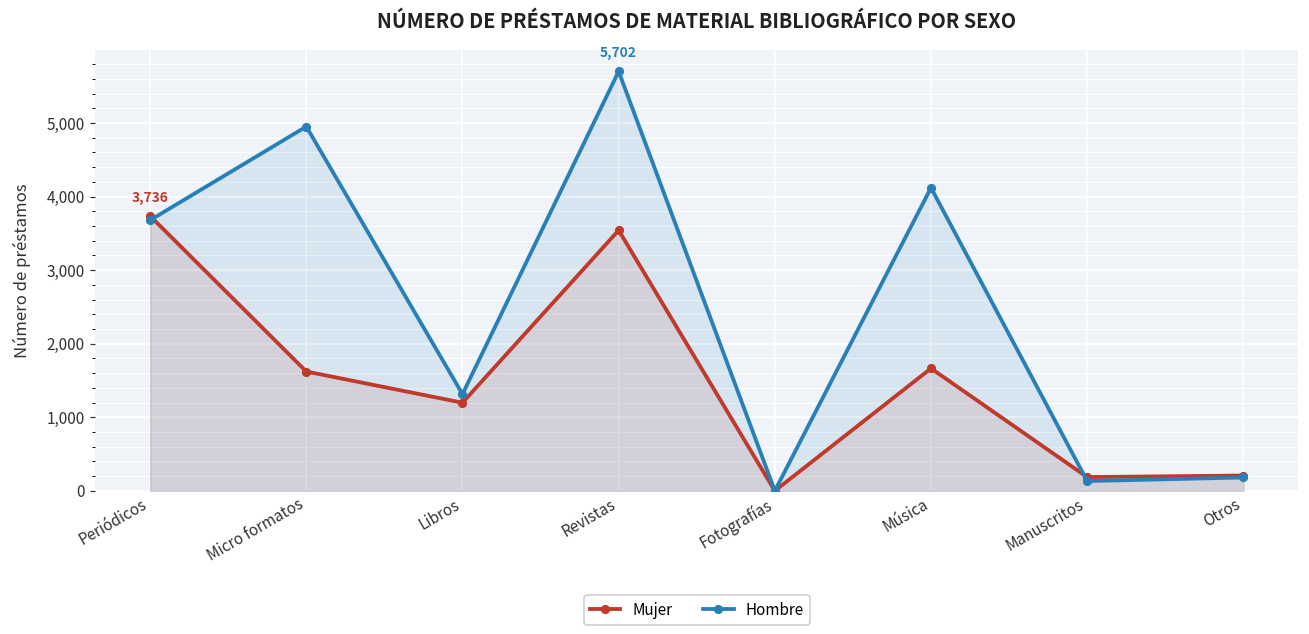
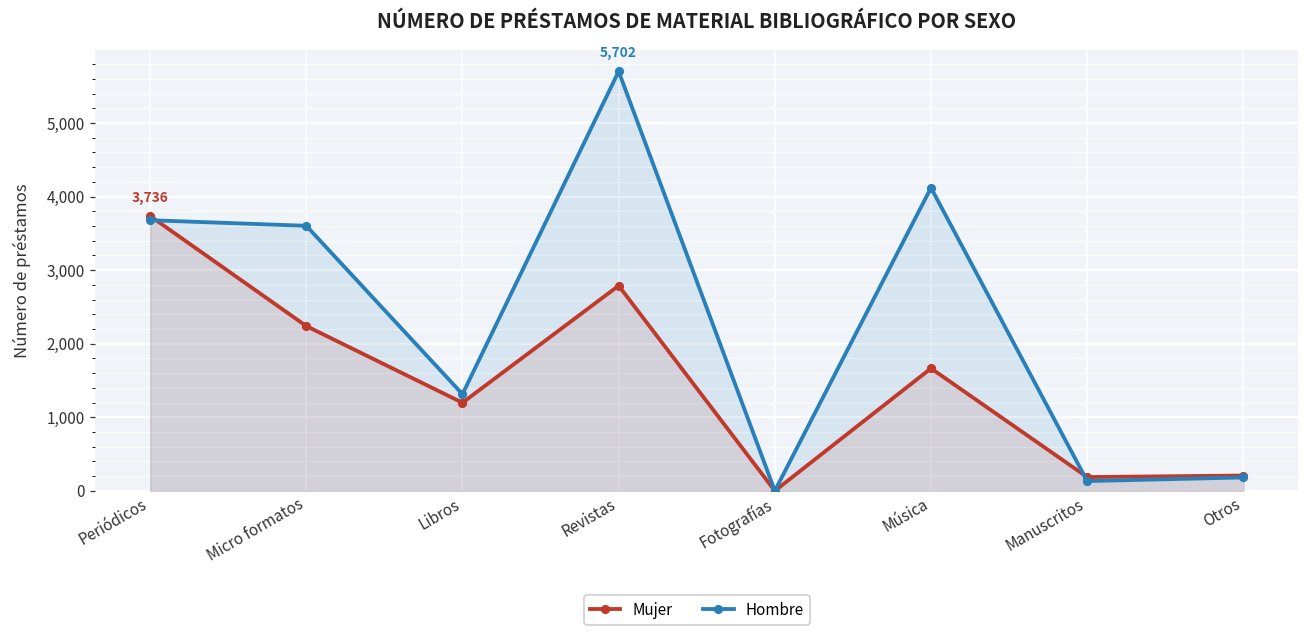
  {
    "Mujer": {
-     "Micro formatos": "1,600",
+     "Micro formatos": "2,200",
      "Libros": "1,200",
-     "Revistas": "3,500",
+     "Revistas": "2,800",
      "Música": "1,700",
      "Manuscritos": "200"
    },
    "Hombre": {
      "Periódicos": "3,700",
-     "Micro formatos": "5,000",
+     "Micro formatos": "3,600",
      "Libros": "1,300",
      "Música": "4,100",
      "Manuscritos": "100"
    }
  }
